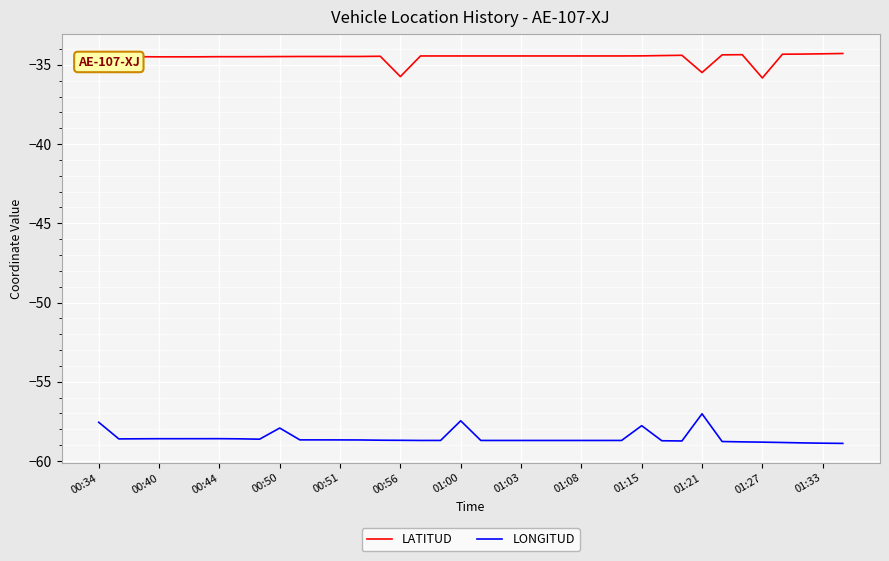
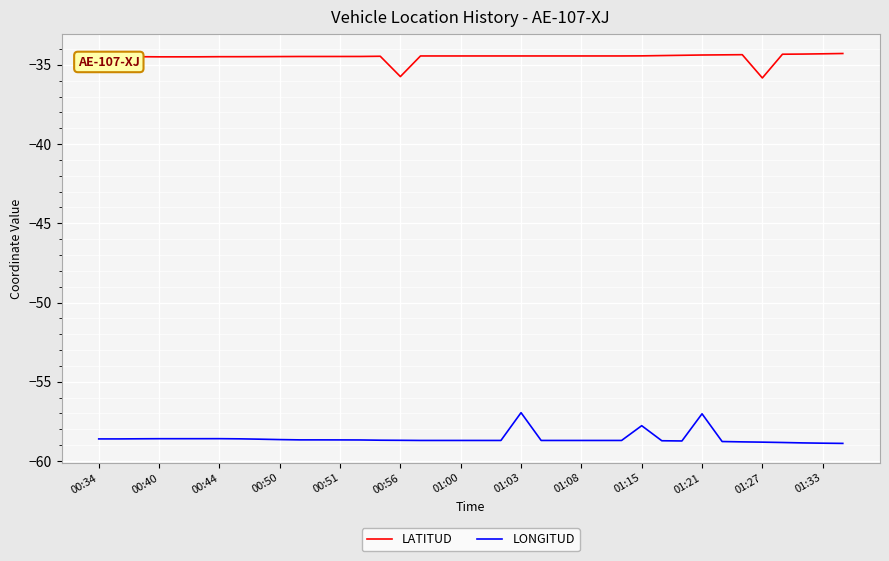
  {
    "LATITUD": {
      "00:44": -34.5,
      "00:50": -34.5,
      "00:56": -35.7,
      "01:00": -34.4,
      "01:03": -34.4,
      "01:15": -34.4,
-     "01:21": -35.5,
+     "01:21": -34.4,
      "01:27": -35.8,
      "01:33": -34.3
    },
    "LONGITUD": {
-     "00:34": -57.6,
+     "00:34": -58.6,
      "00:44": -58.6,
-     "00:50": -57.9,
+     "00:50": -58.7,
      "00:56": -58.7,
-     "01:00": -57.5,
-     "01:03": -58.7,
+     "01:00": -58.7,
+     "01:03": -57.0,
      "01:15": -57.8,
      "01:21": -57.0,
      "01:27": -58.8,
      "01:33": -58.9
    }
  }
